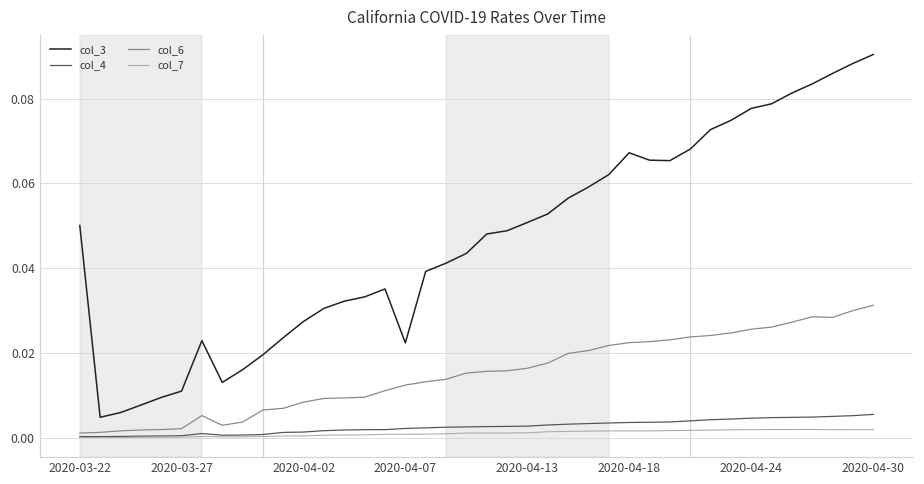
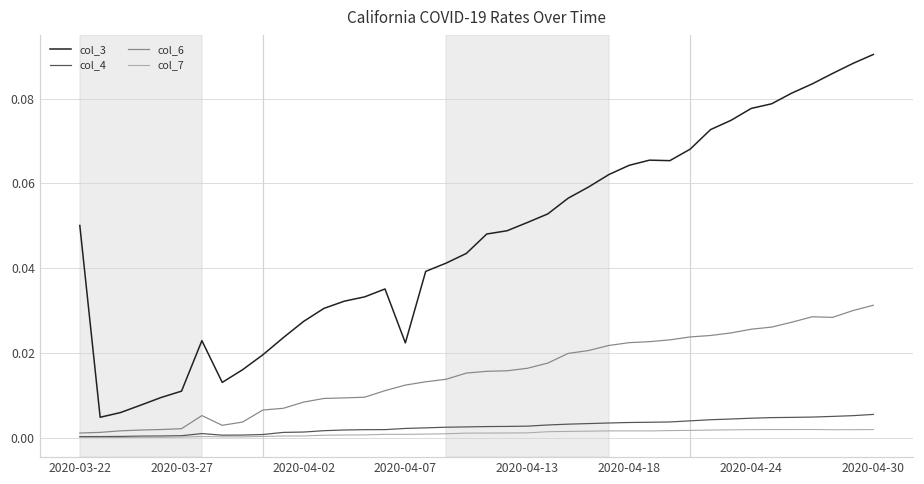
  {
    "col_3": {
      "2020-03-22": 0.050,
      "2020-03-27": 0.011,
      "2020-04-02": 0.027,
      "2020-04-07": 0.022,
      "2020-04-13": 0.051,
-     "2020-04-18": 0.067,
+     "2020-04-18": 0.064,
      "2020-04-24": 0.078,
      "2020-04-30": 0.090
    },
    "col_4": {
      "2020-04-02": 0.001,
      "2020-04-07": 0.002,
      "2020-04-13": 0.003,
      "2020-04-18": 0.004,
      "2020-04-24": 0.005,
      "2020-04-30": 0.005
    }
  }
